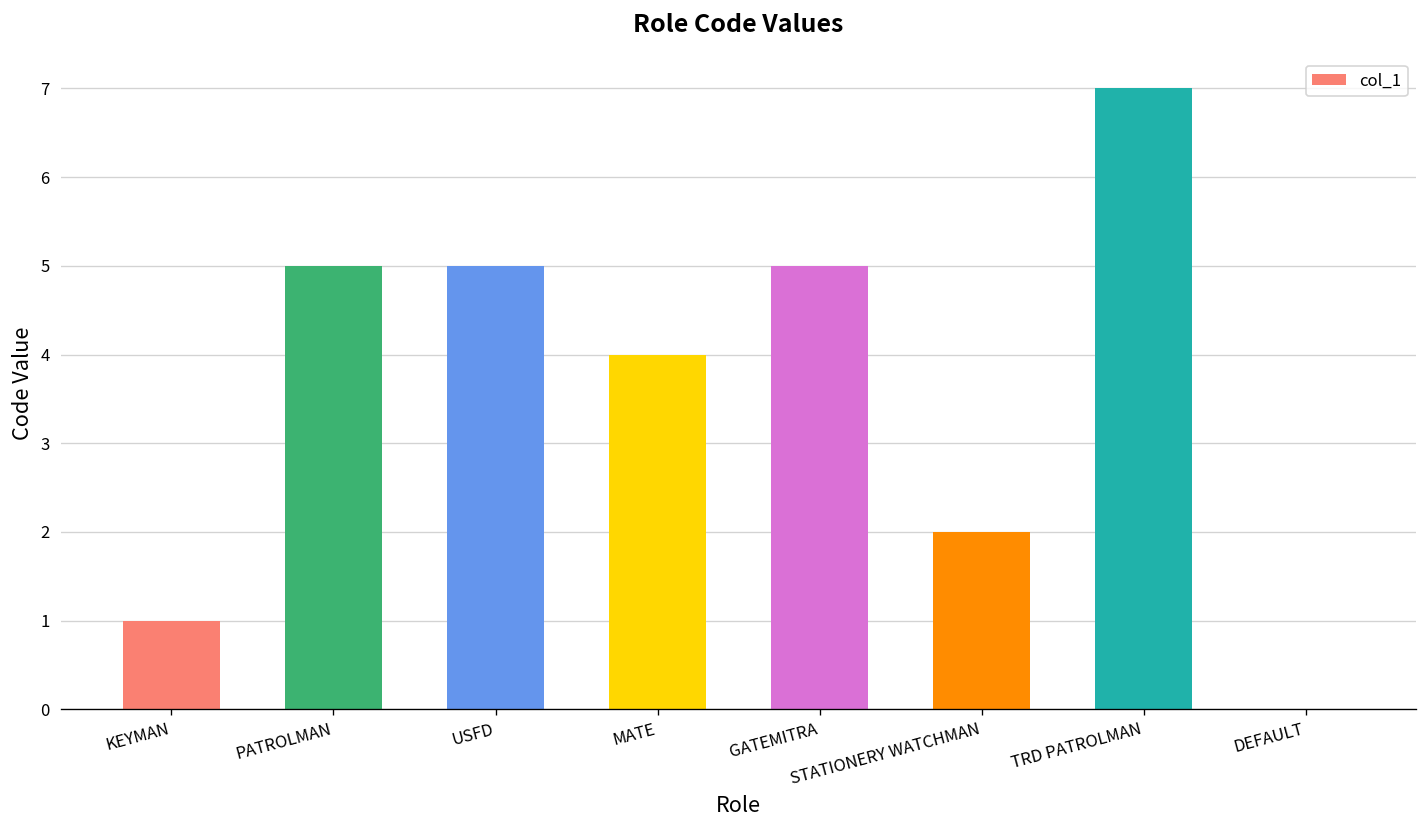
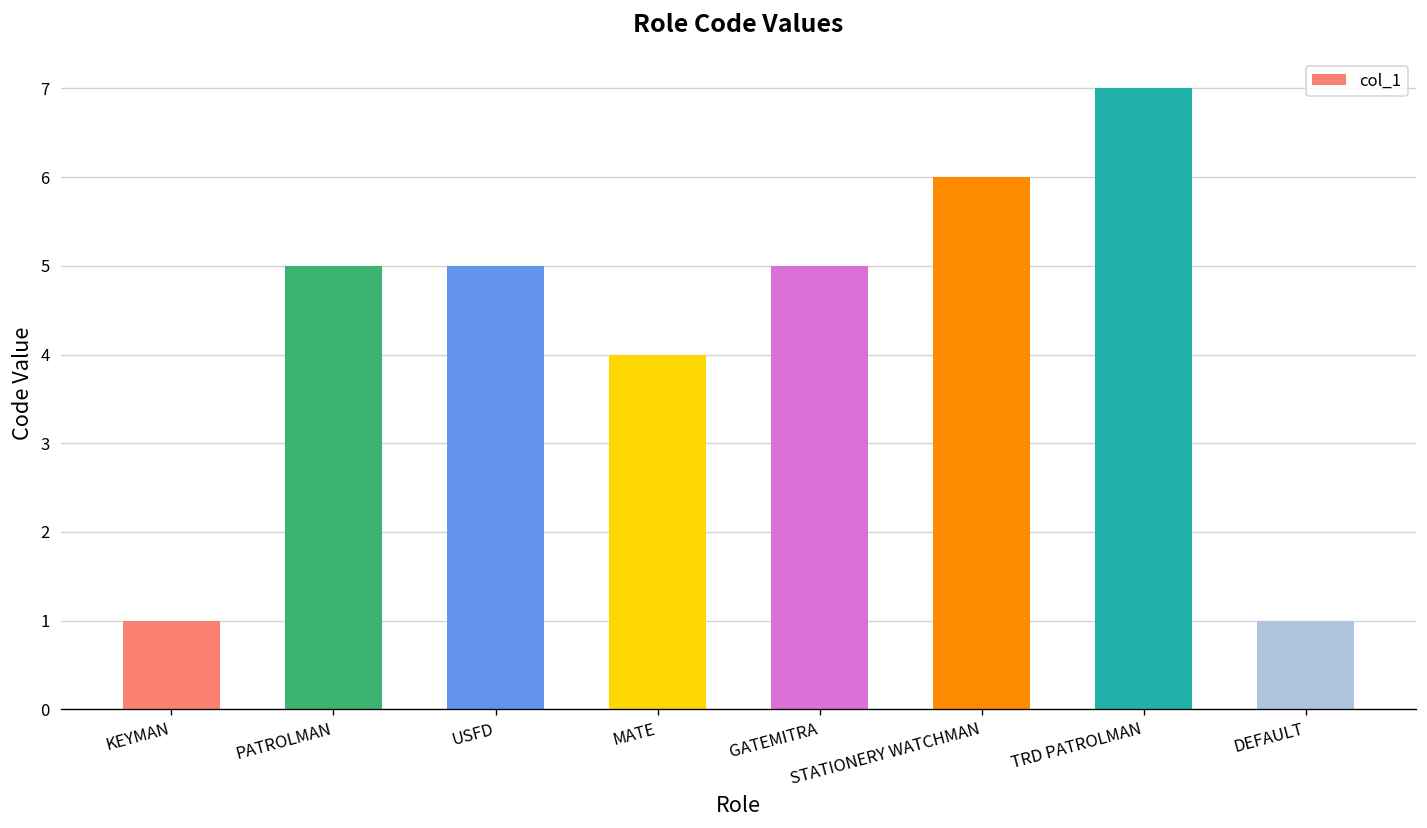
  {
    "KEYMAN": 1,
    "PATROLMAN": 5,
    "USFD": 5,
    "MATE": 4,
    "GATEMITRA": 5,
-   "STATIONERY WATCHMAN": 2,
+   "STATIONERY WATCHMAN": 6,
    "TRD PATROLMAN": 7,
-   "DEFAULT": 0
+   "DEFAULT": 1
  }
